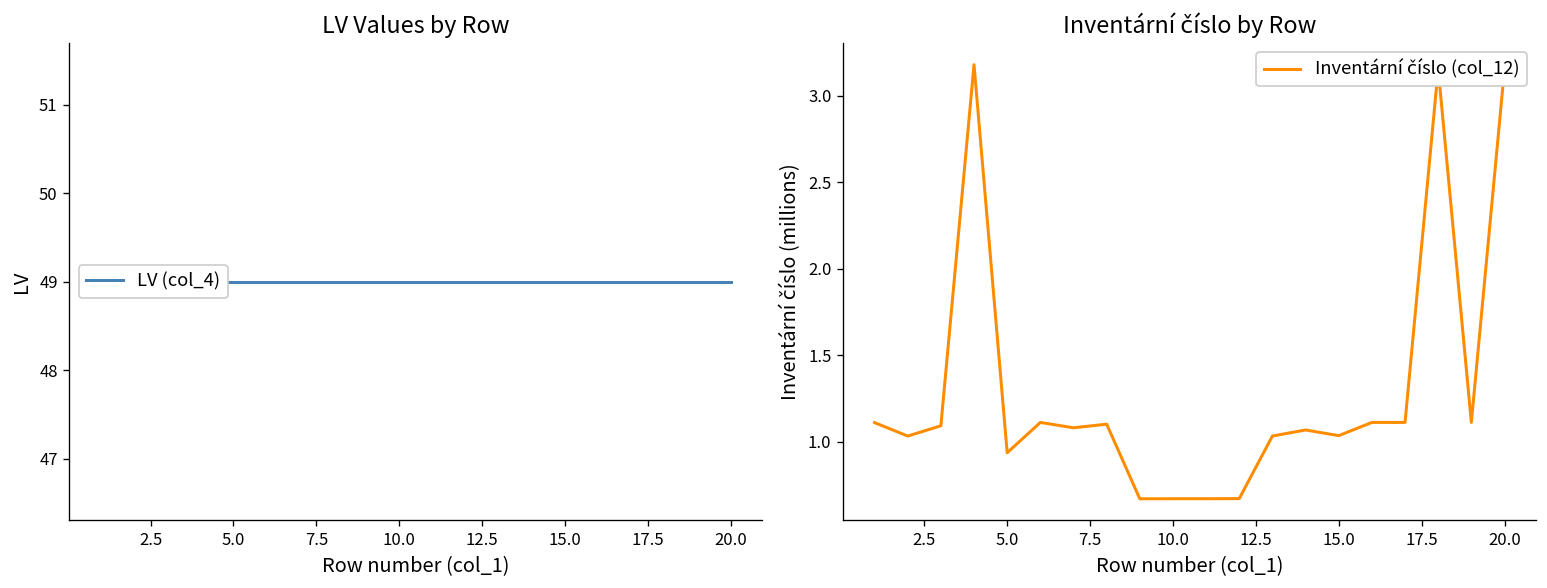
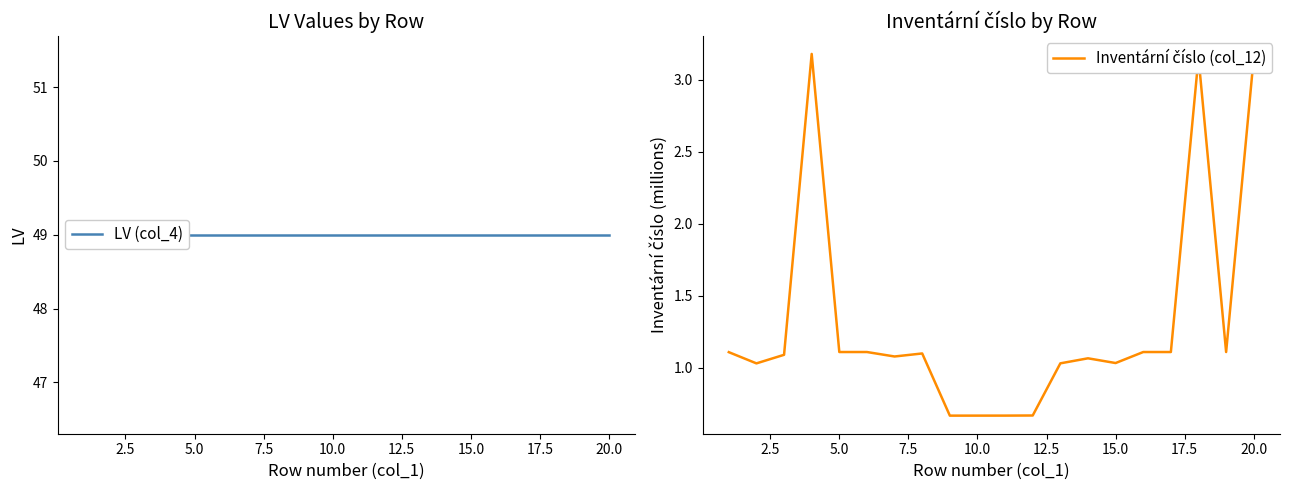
  {
    "LV Values by Row": {
      "5.0": 49.0,
      "10.0": 49.0,
      "15.0": 49.0,
      "20.0": 49.0
    },
    "Inventární číslo by Row": {
-     "5.0": 0.94,
+     "5.0": 1.11,
      "10.0": 0.67,
      "15.0": 1.03
    }
  }
